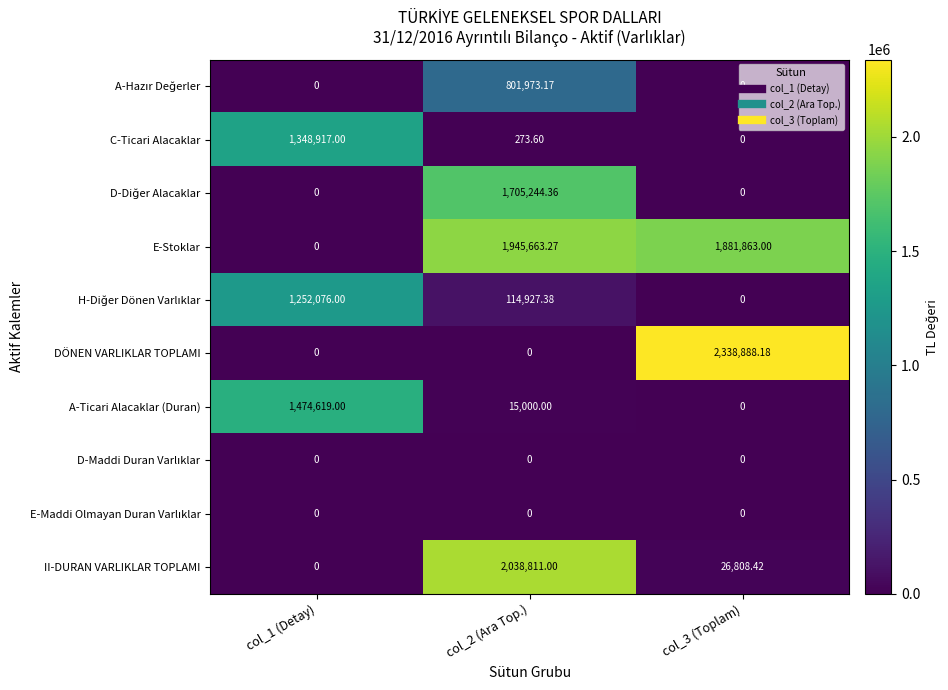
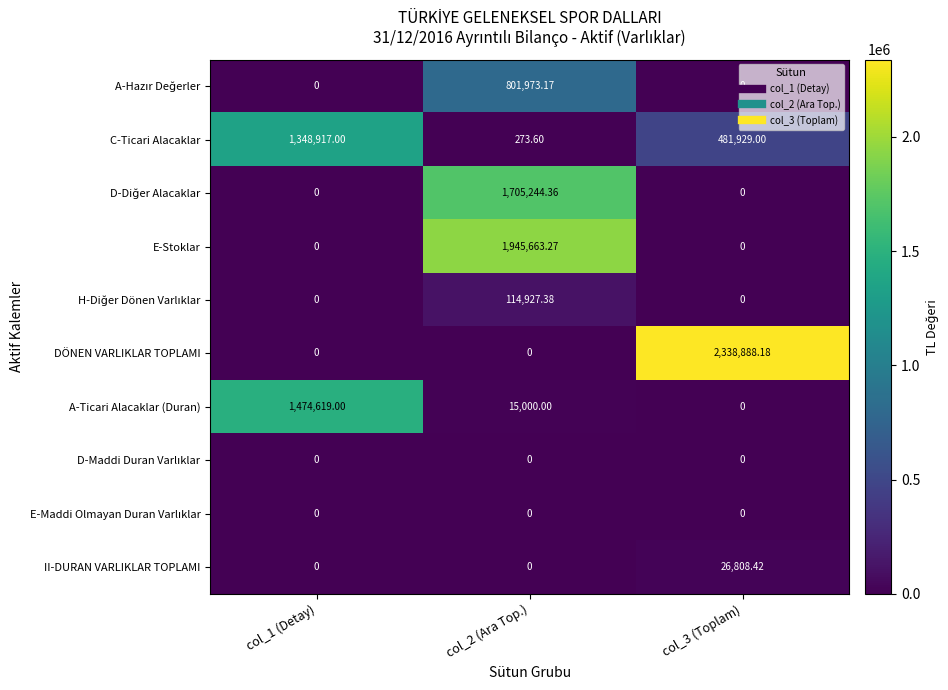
  {
    "A-Hazır Değerler": {
      "col_1 (Detay)": "0",
      "col_2 (Ara Top.)": "801,973.17"
    },
    "C-Ticari Alacaklar": {
      "col_1 (Detay)": "1,348,917.00",
      "col_2 (Ara Top.)": "273.60",
-     "col_3 (Toplam)": "0"
+     "col_3 (Toplam)": "481,929.00"
    },
    "D-Diğer Alacaklar": {
      "col_1 (Detay)": "0",
      "col_2 (Ara Top.)": "1,705,244.36",
      "col_3 (Toplam)": "0"
    },
    "E-Stoklar": {
      "col_1 (Detay)": "0",
      "col_2 (Ara Top.)": "1,945,663.27",
-     "col_3 (Toplam)": "1,881,863.00"
+     "col_3 (Toplam)": "0"
    },
    "H-Diğer Dönen Varlıklar": {
-     "col_1 (Detay)": "1,252,076.00",
+     "col_1 (Detay)": "0",
      "col_2 (Ara Top.)": "114,927.38",
      "col_3 (Toplam)": "0"
    },
    "DÖNEN VARLIKLAR TOPLAMI": {
      "col_1 (Detay)": "0",
      "col_2 (Ara Top.)": "0",
      "col_3 (Toplam)": "2,338,888.18"
    },
    "A-Ticari Alacaklar (Duran)": {
      "col_1 (Detay)": "1,474,619.00",
      "col_2 (Ara Top.)": "15,000.00",
      "col_3 (Toplam)": "0"
    },
    "D-Maddi Duran Varlıklar": {
      "col_1 (Detay)": "0",
      "col_2 (Ara Top.)": "0",
      "col_3 (Toplam)": "0"
    },
    "E-Maddi Olmayan Duran Varlıklar": {
      "col_1 (Detay)": "0",
      "col_2 (Ara Top.)": "0",
      "col_3 (Toplam)": "0"
    },
    "II-DURAN VARLIKLAR TOPLAMI": {
      "col_1 (Detay)": "0",
-     "col_2 (Ara Top.)": "2,038,811.00",
+     "col_2 (Ara Top.)": "0",
      "col_3 (Toplam)": "26,808.42"
    }
  }
